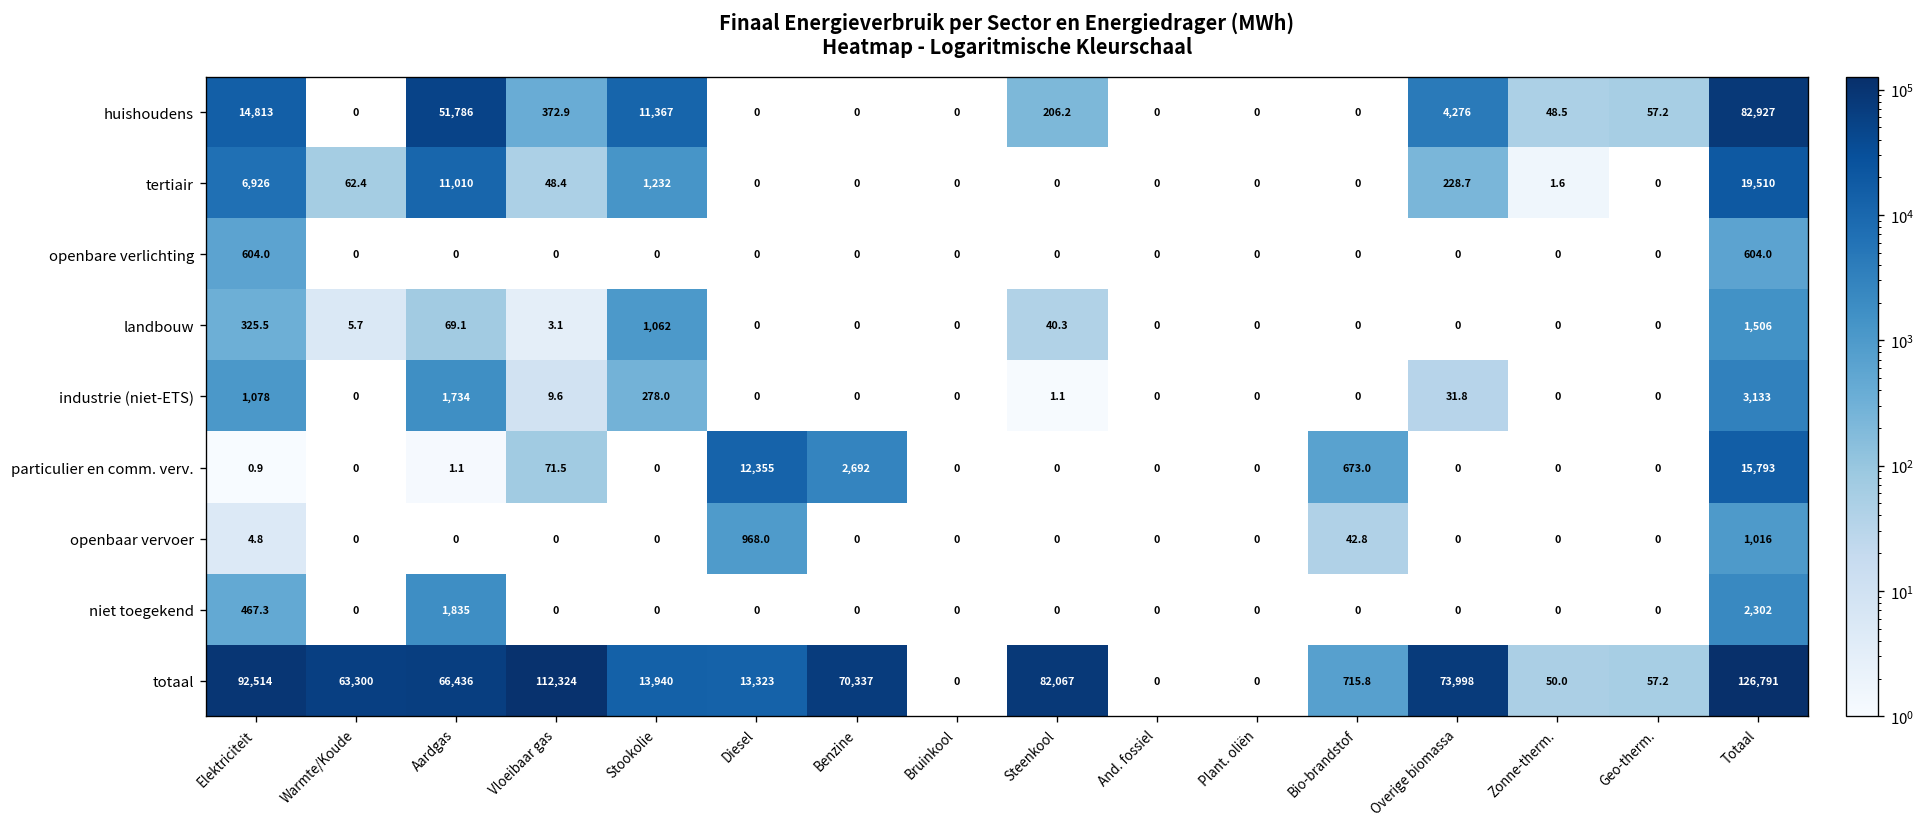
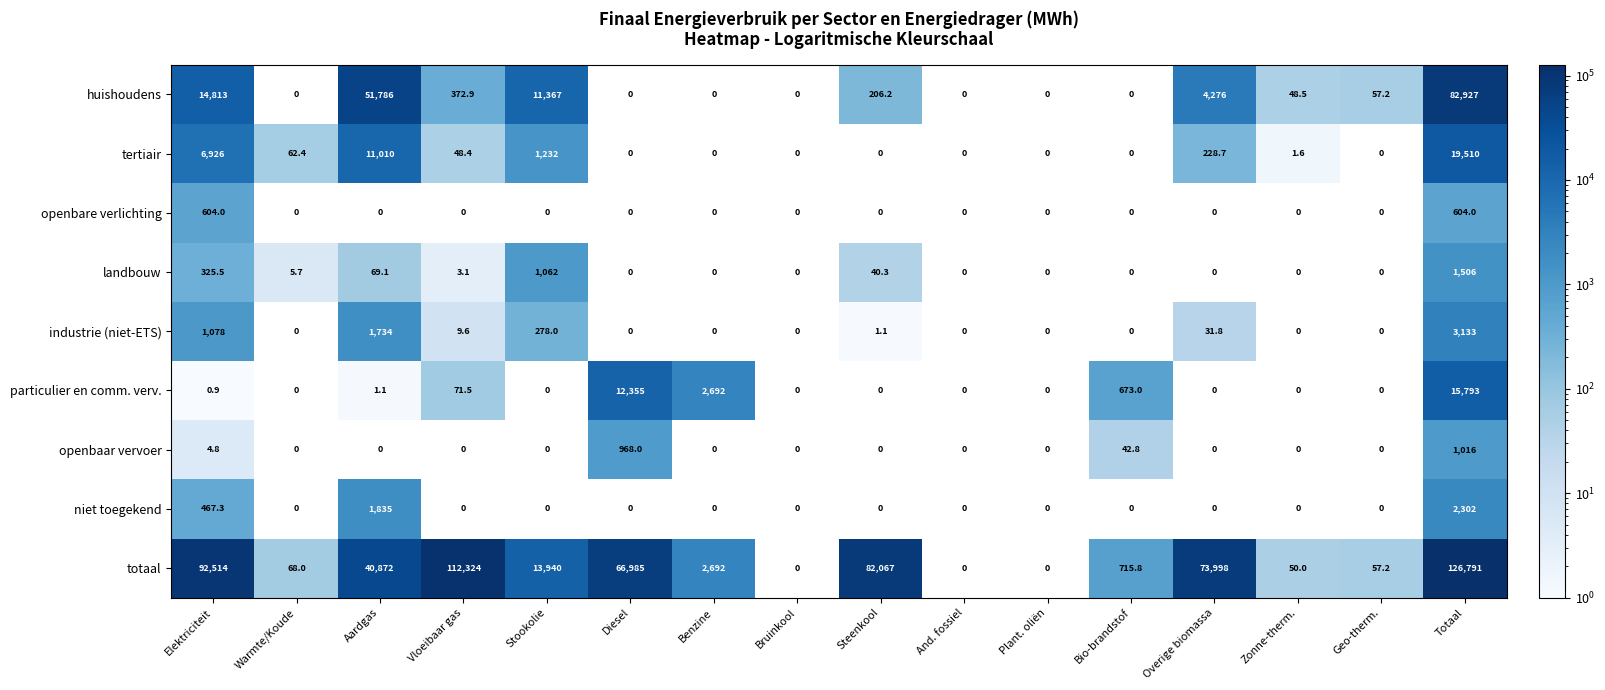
  {
    "huishoudens": {
      "Elektriciteit": "14,813",
      "Aardgas": "51,786",
      "Vloeibaar gas": "372.9",
      "Stookolie": "11,367",
      "Steenkool": "206.2",
      "Overige biomassa": "4,276",
      "Zonne-therm.": "48.5",
      "Geo-therm.": "57.2",
      "Totaal": "82,927"
    },
    "tertiair": {
      "Elektriciteit": "6,926",
      "Warmte/Koude": "62.4",
      "Aardgas": "11,010",
      "Vloeibaar gas": "48.4",
      "Stookolie": "1,232",
      "Overige biomassa": "228.7",
      "Zonne-therm.": "1.6",
      "Totaal": "19,510"
    },
    "openbare verlichting": {
      "Elektriciteit": "604.0",
      "Totaal": "604.0"
    },
    "landbouw": {
      "Elektriciteit": "325.5",
      "Warmte/Koude": "5.7",
      "Aardgas": "69.1",
      "Vloeibaar gas": "3.1",
      "Stookolie": "1,062",
      "Steenkool": "40.3",
      "Totaal": "1,506"
    },
    "industrie (niet-ETS)": {
      "Elektriciteit": "1,078",
      "Aardgas": "1,734",
      "Vloeibaar gas": "9.6",
      "Stookolie": "278.0",
      "Steenkool": "1.1",
      "Overige biomassa": "31.8",
      "Totaal": "3,133"
    },
    "particulier en comm. verv.": {
      "Elektriciteit": "0.9",
      "Aardgas": "1.1",
      "Vloeibaar gas": "71.5",
      "Diesel": "12,355",
      "Benzine": "2,692",
      "Bio-brandstof": "673.0",
      "Totaal": "15,793"
    },
    "openbaar vervoer": {
      "Elektriciteit": "4.8",
      "Diesel": "968.0",
      "Bio-brandstof": "42.8",
      "Totaal": "1,016"
    },
    "niet toegekend": {
      "Elektriciteit": "467.3",
      "Aardgas": "1,835",
      "Totaal": "2,302"
    },
    "totaal": {
      "Elektriciteit": "92,514",
-     "Warmte/Koude": "63,300",
-     "Aardgas": "66,436",
+     "Warmte/Koude": "68.0",
+     "Aardgas": "40,872",
      "Vloeibaar gas": "112,324",
      "Stookolie": "13,940",
-     "Diesel": "13,323",
-     "Benzine": "70,337",
+     "Diesel": "66,985",
+     "Benzine": "2,692",
      "Steenkool": "82,067",
      "Bio-brandstof": "715.8",
      "Overige biomassa": "73,998",
      "Zonne-therm.": "50.0",
      "Geo-therm.": "57.2",
      "Totaal": "126,791"
    }
  }
